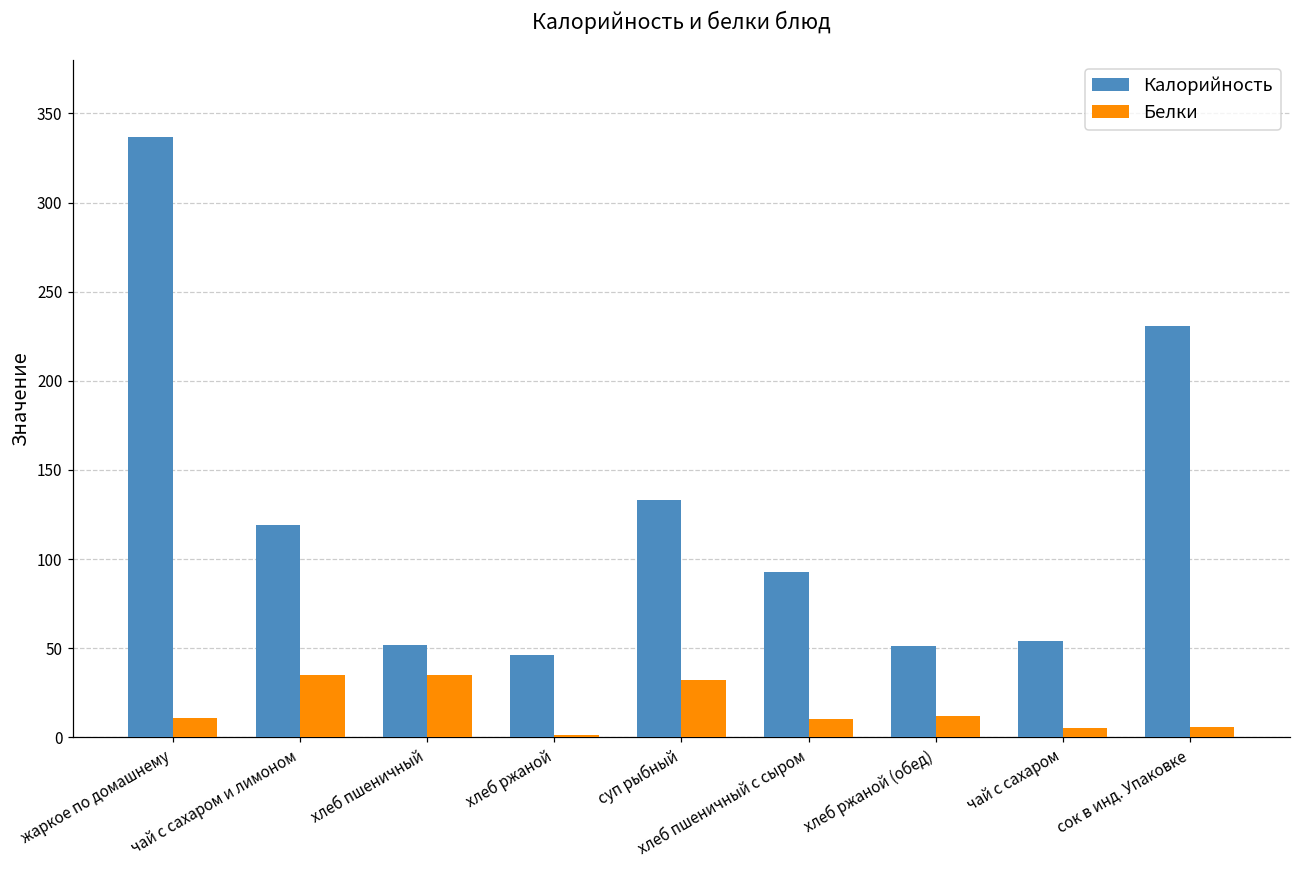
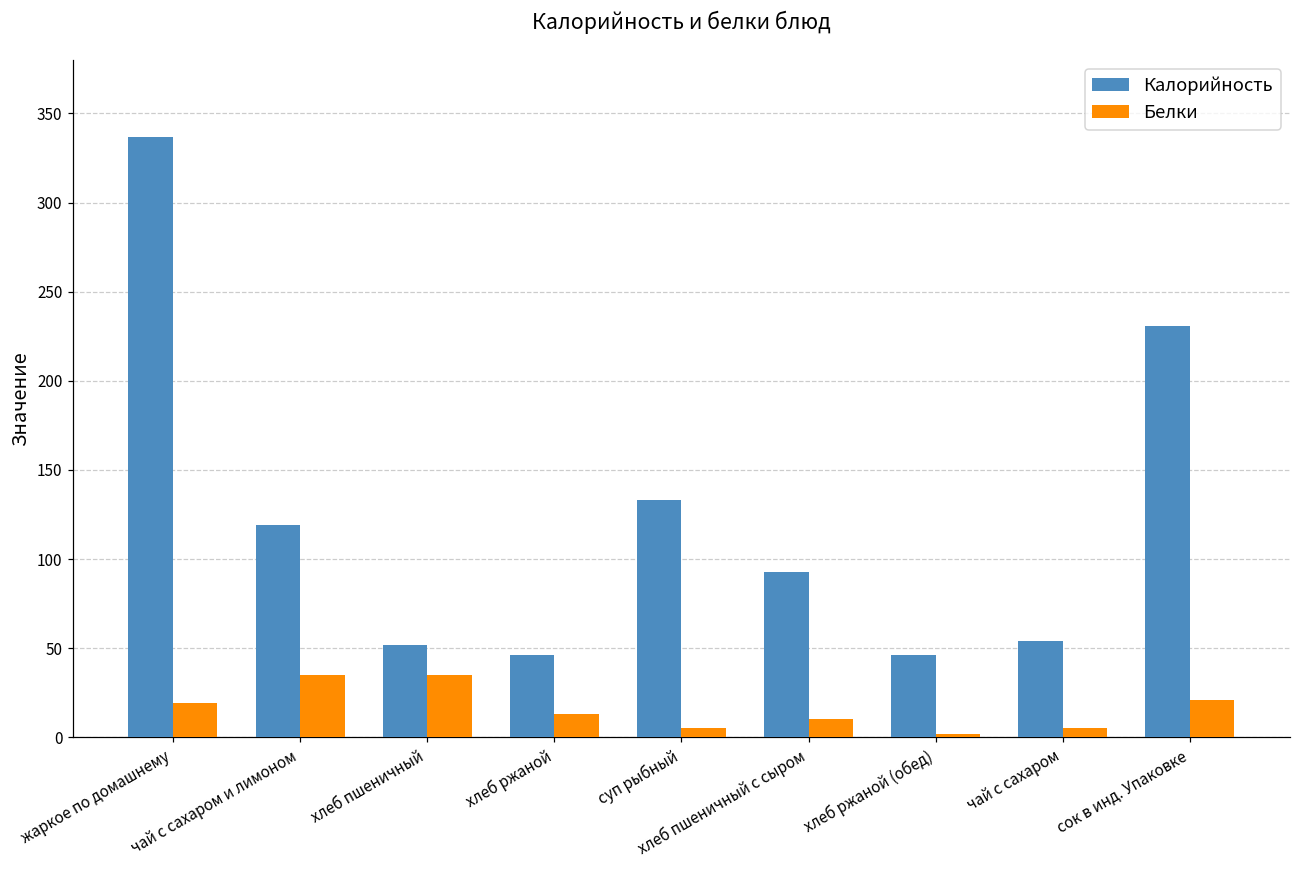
  {
    "Калорийность": {
      "жаркое по домашнему": 337,
      "чай с сахаром и лимоном": 119,
      "хлеб пшеничный": 52,
      "хлеб ржаной": 46,
      "суп рыбный": 133,
      "хлеб пшеничный с сыром": 93,
-     "хлеб ржаной (обед)": 51,
+     "хлеб ржаной (обед)": 46,
      "чай с сахаром": 54,
      "сок в инд. Упаковке": 231
    },
    "Белки": {
-     "жаркое по домашнему": 11,
+     "жаркое по домашнему": 19,
      "чай с сахаром и лимоном": 35,
      "хлеб пшеничный": 35,
-     "хлеб ржаной": 1,
-     "суп рыбный": 32,
+     "хлеб ржаной": 13,
+     "суп рыбный": 5,
      "хлеб пшеничный с сыром": 10,
-     "хлеб ржаной (обед)": 12,
+     "хлеб ржаной (обед)": 2,
      "чай с сахаром": 5,
-     "сок в инд. Упаковке": 6
+     "сок в инд. Упаковке": 21
    }
  }
